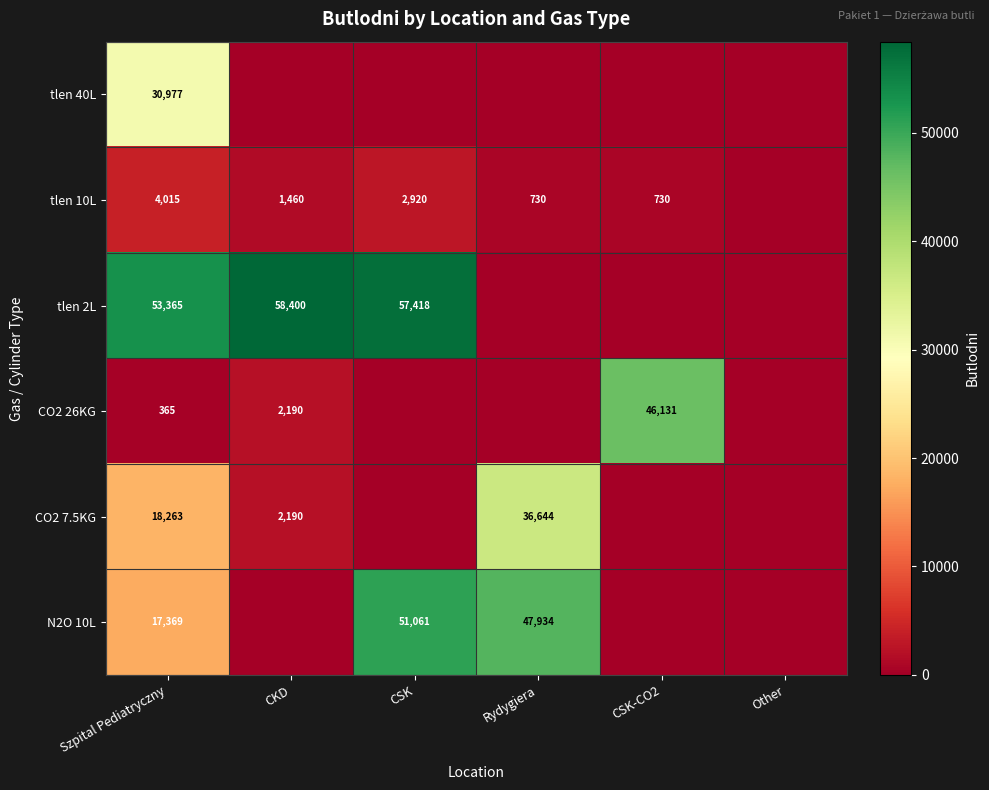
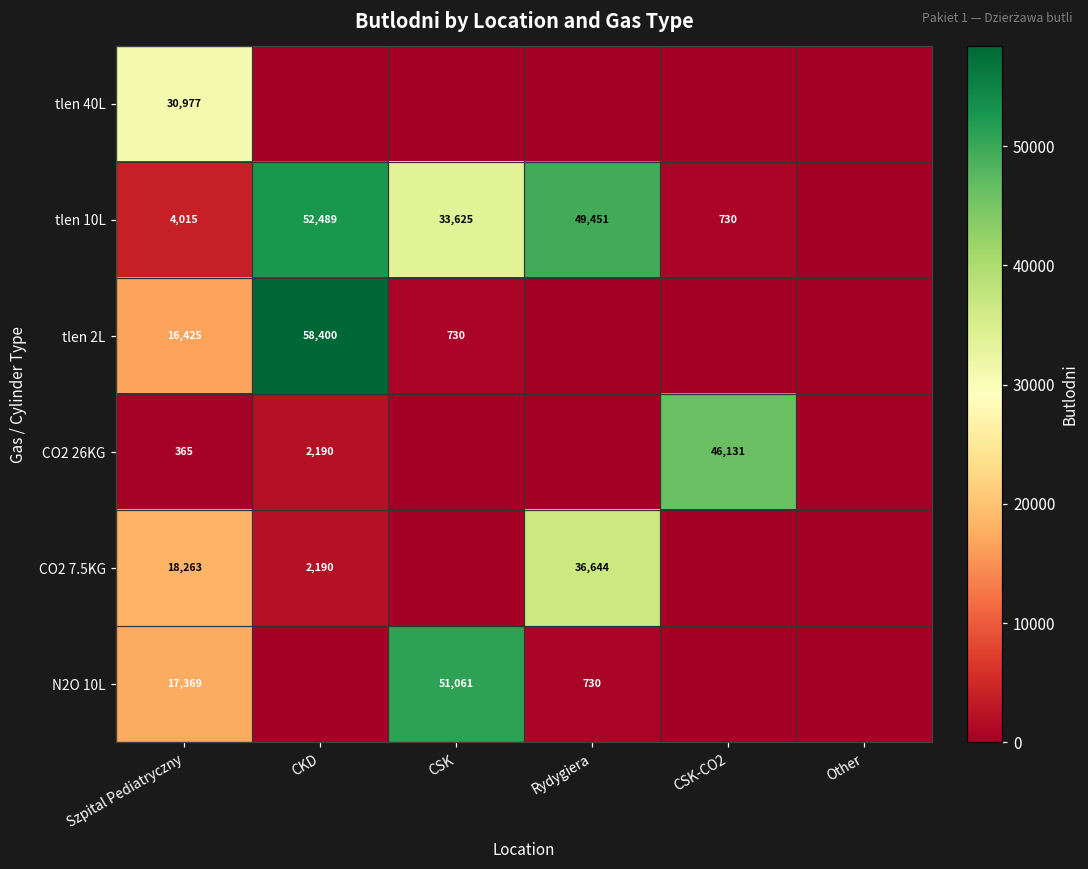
  {
    "tlen 40L": {
      "Szpital Pediatryczny": "30,977"
    },
    "tlen 10L": {
      "Szpital Pediatryczny": "4,015",
-     "CKD": "1,460",
-     "CSK": "2,920",
-     "Rydygiera": "730",
+     "CKD": "52,489",
+     "CSK": "33,625",
+     "Rydygiera": "49,451",
      "CSK-CO2": "730"
    },
    "tlen 2L": {
-     "Szpital Pediatryczny": "53,365",
+     "Szpital Pediatryczny": "16,425",
      "CKD": "58,400",
-     "CSK": "57,418"
+     "CSK": "730"
    },
    "CO2 26KG": {
      "Szpital Pediatryczny": "365",
      "CKD": "2,190",
      "CSK-CO2": "46,131"
    },
    "CO2 7.5KG": {
      "Szpital Pediatryczny": "18,263",
      "CKD": "2,190",
      "Rydygiera": "36,644"
    },
    "N2O 10L": {
      "Szpital Pediatryczny": "17,369",
      "CSK": "51,061",
-     "Rydygiera": "47,934"
+     "Rydygiera": "730"
    }
  }
